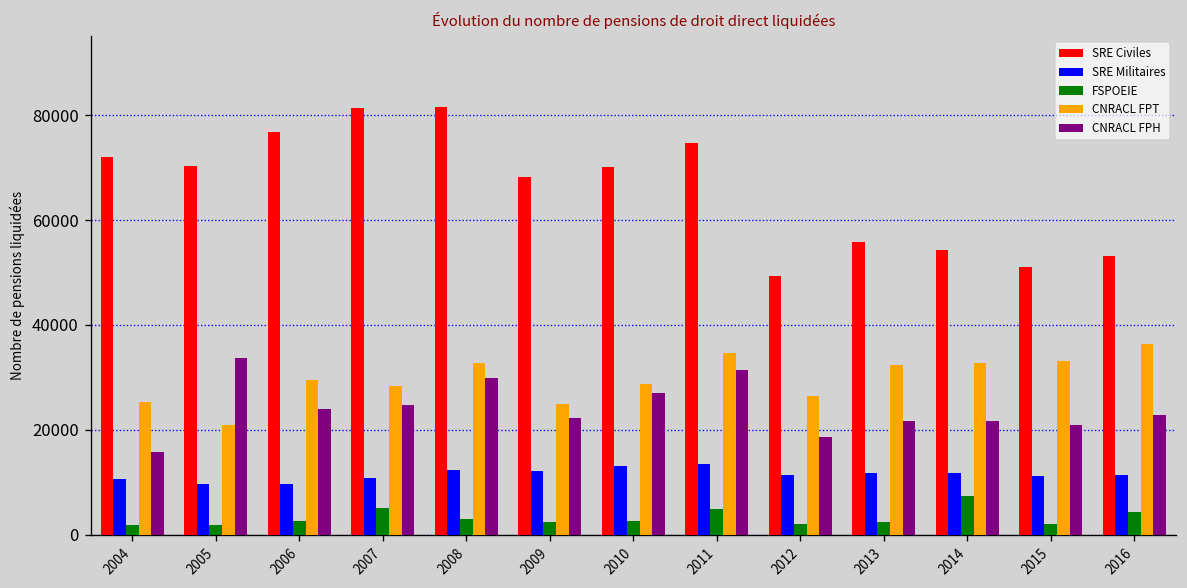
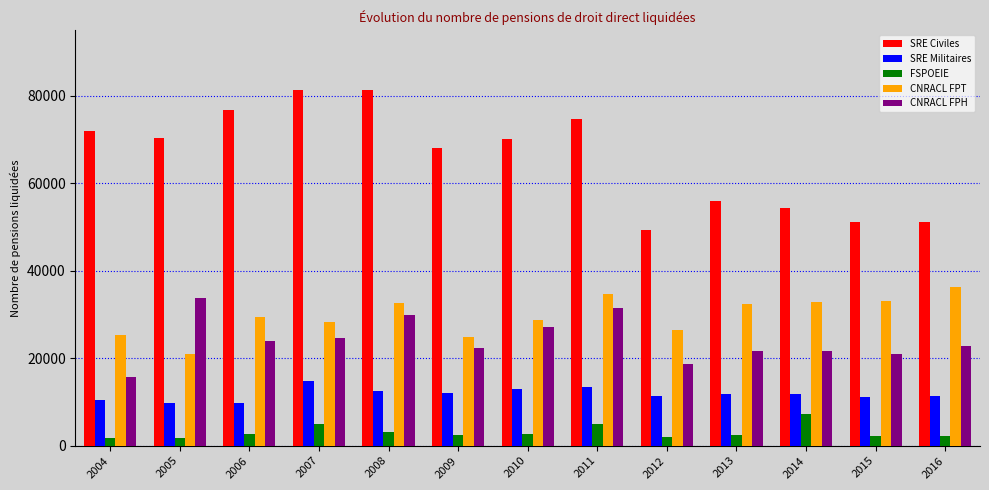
  {
    "SRE Civiles": {
      "2004": 72000,
      "2005": 70000,
      "2006": 77000,
      "2007": 81000,
      "2008": 81000,
      "2009": 68000,
      "2010": 70000,
      "2011": 75000,
      "2012": 49000,
      "2013": 56000,
      "2014": 54000,
      "2015": 51000,
-     "2016": 53000
+     "2016": 51000
    },
    "SRE Militaires": {
      "2004": 11000,
      "2005": 10000,
      "2006": 10000,
-     "2007": 11000,
+     "2007": 15000,
      "2008": 12000,
      "2009": 12000,
      "2010": 13000,
      "2011": 14000,
      "2012": 11000,
      "2013": 12000,
      "2014": 12000,
      "2015": 11000,
      "2016": 11000
    },
    "FSPOEIE": {
      "2004": 2000,
      "2005": 2000,
      "2006": 3000,
      "2007": 5000,
      "2008": 3000,
      "2009": 2000,
      "2010": 3000,
      "2011": 5000,
      "2012": 2000,
      "2013": 2000,
      "2014": 7000,
      "2015": 2000,
-     "2016": 4000
+     "2016": 2000
    },
    "CNRACL FPT": {
      "2004": 25000,
      "2005": 21000,
      "2006": 29000,
      "2007": 28000,
      "2008": 33000,
      "2009": 25000,
      "2010": 29000,
      "2011": 35000,
      "2012": 26000,
      "2013": 32000,
      "2014": 33000,
      "2015": 33000,
      "2016": 36000
    },
    "CNRACL FPH": {
      "2004": 16000,
      "2005": 34000,
      "2006": 24000,
      "2007": 25000,
      "2008": 30000,
      "2009": 22000,
      "2010": 27000,
      "2011": 31000,
      "2012": 19000,
      "2013": 22000,
      "2014": 22000,
      "2015": 21000,
      "2016": 23000
    }
  }
